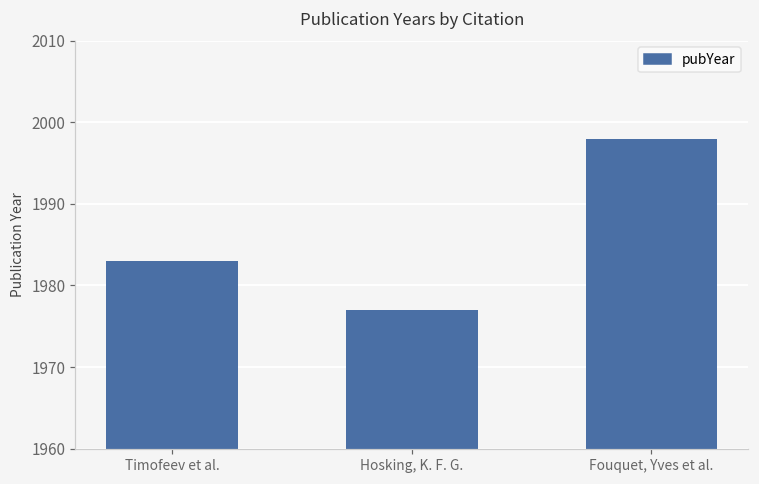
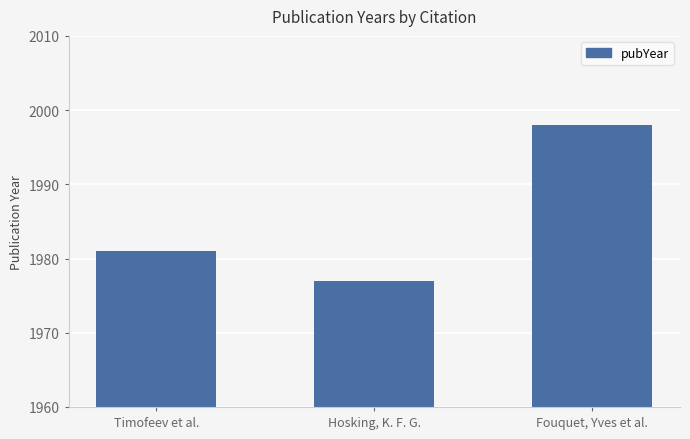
  {
-   "Timofeev et al.": 1983,
+   "Timofeev et al.": 1981,
    "Hosking, K. F. G.": 1977,
    "Fouquet, Yves et al.": 1998
  }
